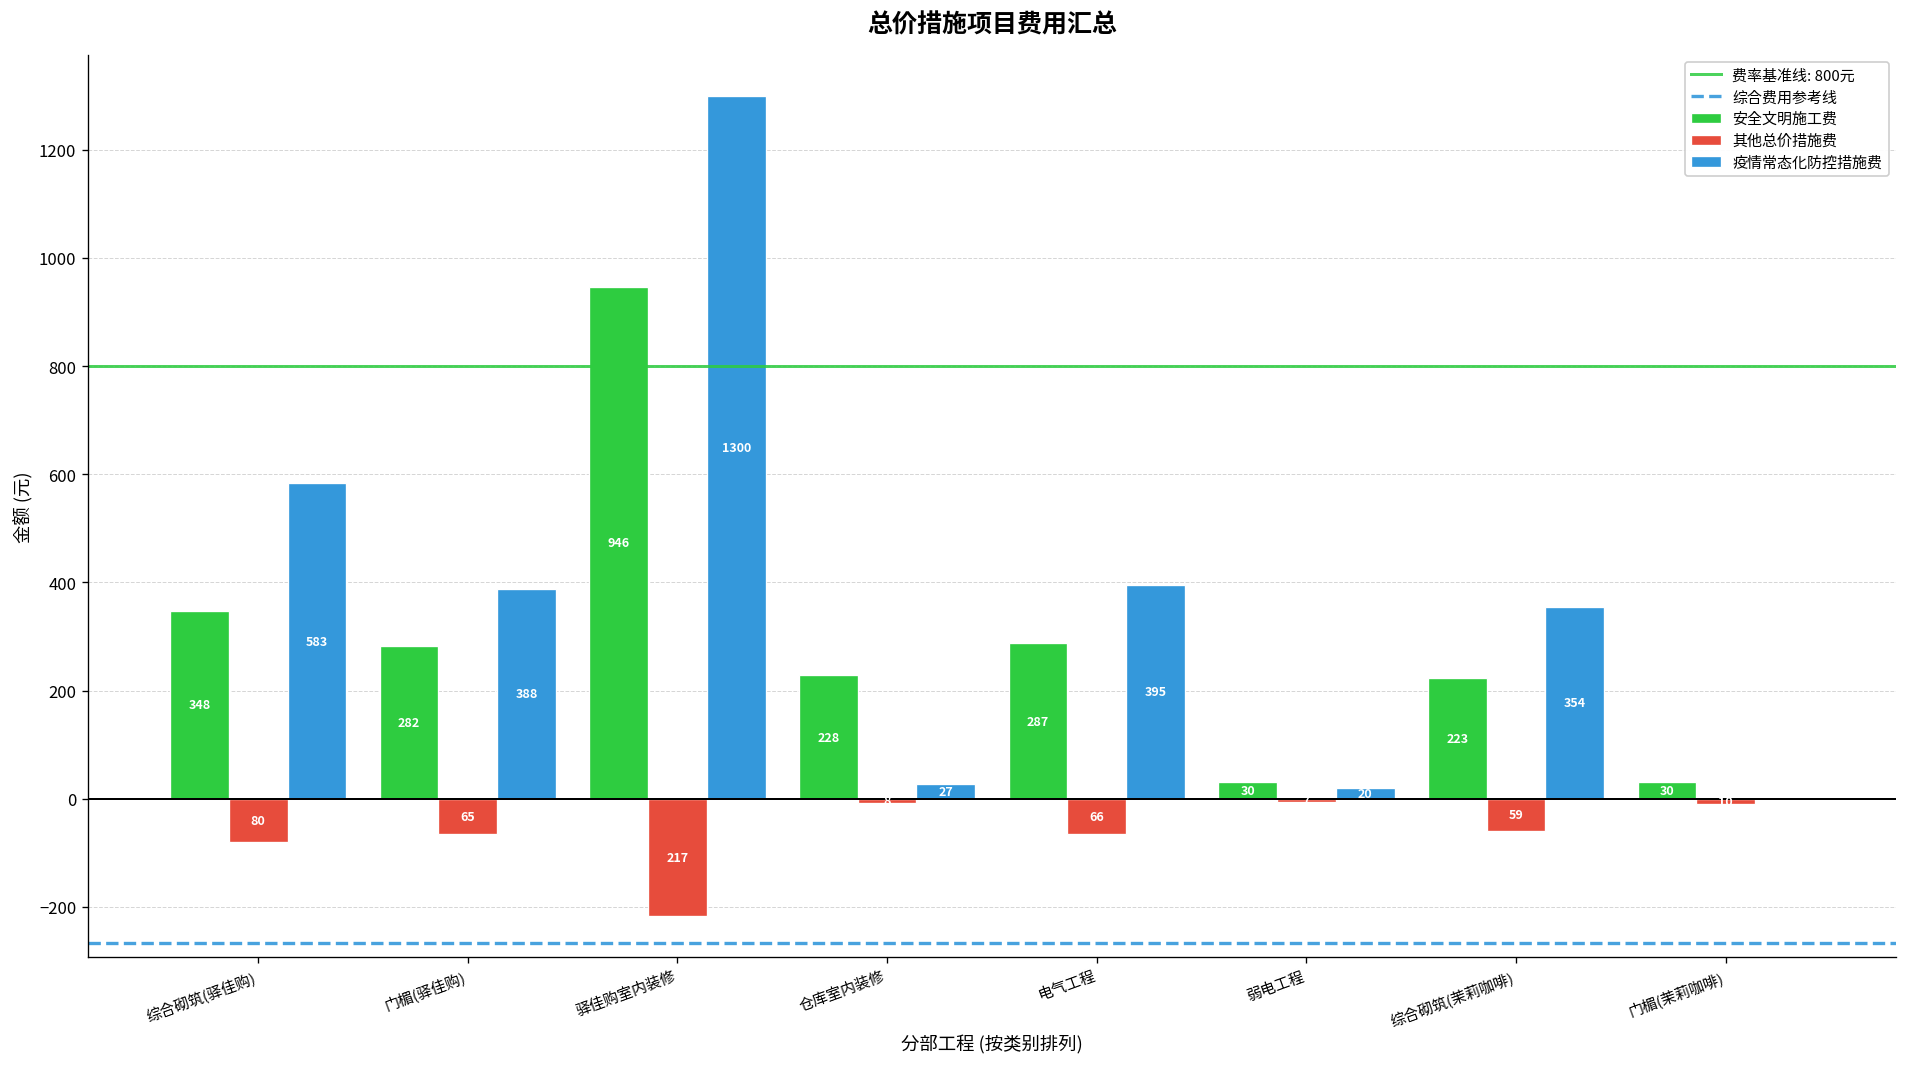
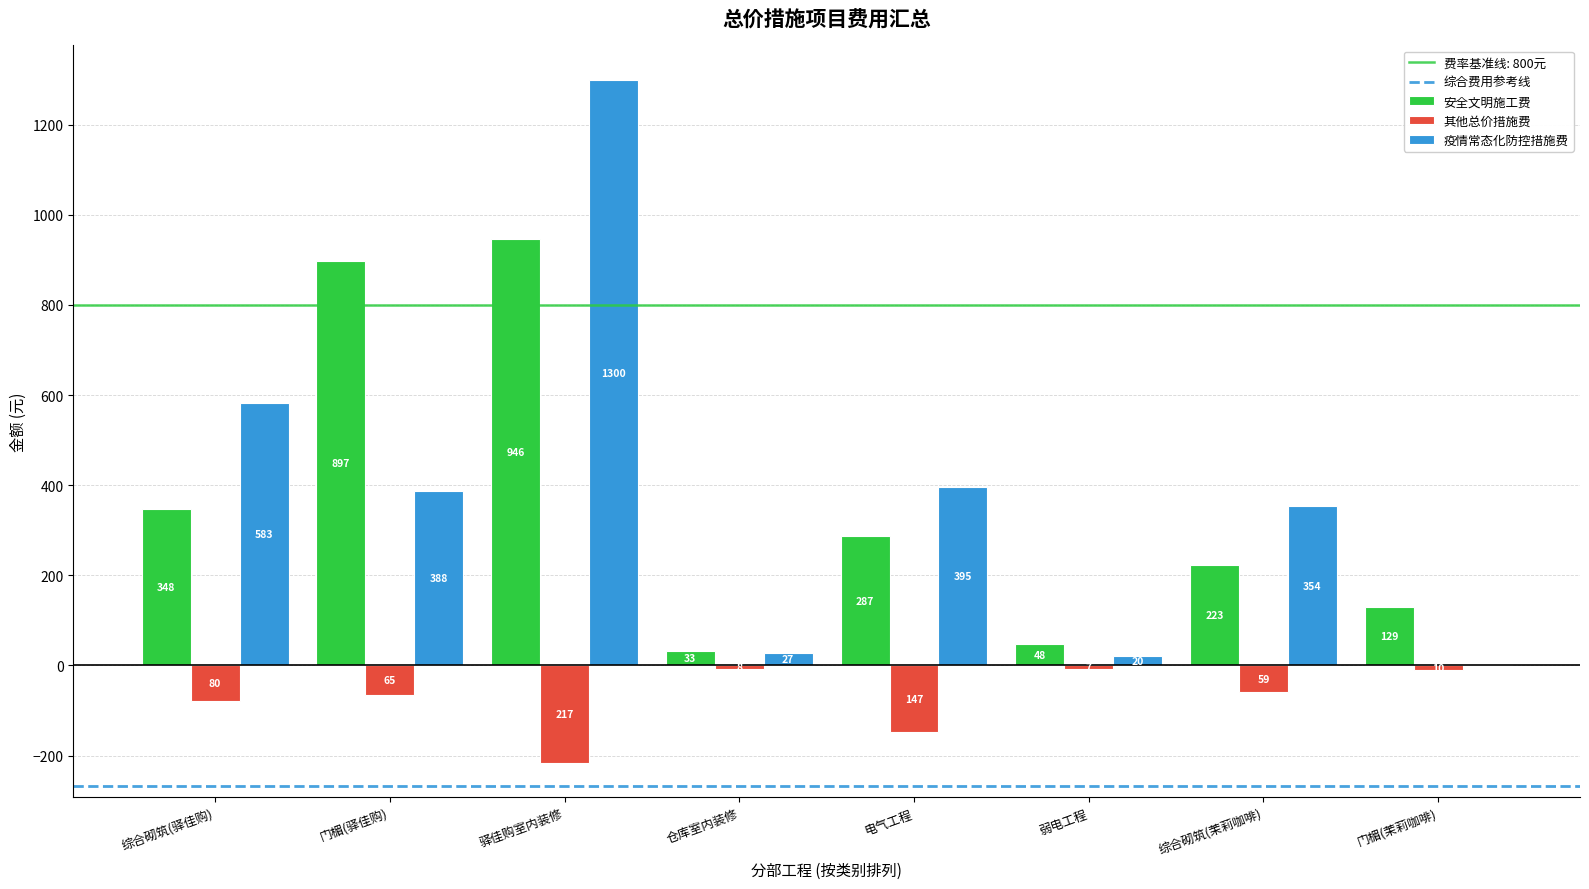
  {
    "安全文明施工费": {
      "综合砌筑(驿佳购)": 348,
-     "门楣(驿佳购)": 282,
+     "门楣(驿佳购)": 897,
      "驿佳购室内装修": 946,
-     "仓库室内装修": 228,
+     "仓库室内装修": 33,
      "电气工程": 287,
-     "弱电工程": 30,
+     "弱电工程": 48,
      "综合砌筑(茉莉咖啡)": 223,
-     "门楣(茉莉咖啡)": 30
+     "门楣(茉莉咖啡)": 129
    },
    "其他总价措施费": {
-     "电气工程": 66
+     "电气工程": 147
    },
    "疫情常态化防控措施费": {
      "综合砌筑(驿佳购)": 583,
      "门楣(驿佳购)": 388,
      "驿佳购室内装修": 1300,
      "仓库室内装修": 27,
      "电气工程": 395,
      "弱电工程": 20,
      "综合砌筑(茉莉咖啡)": 354
    }
  }
